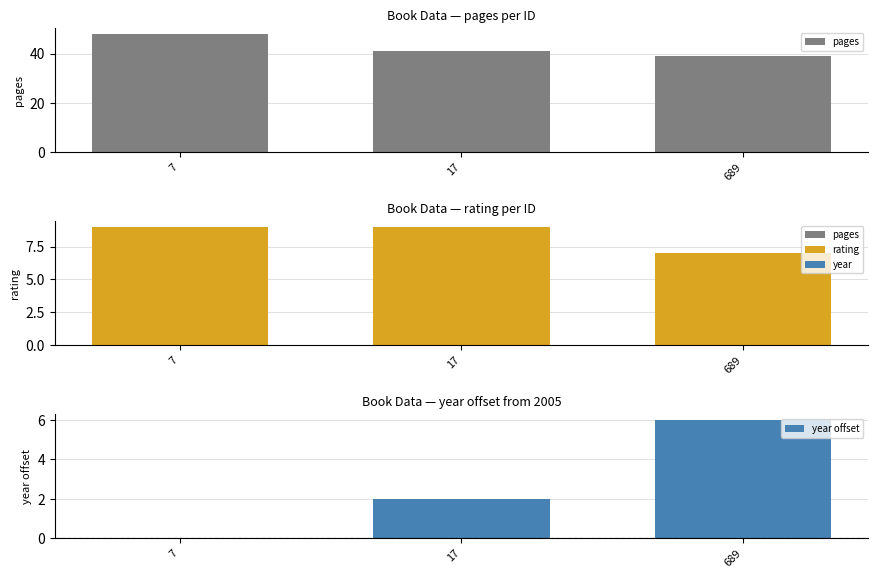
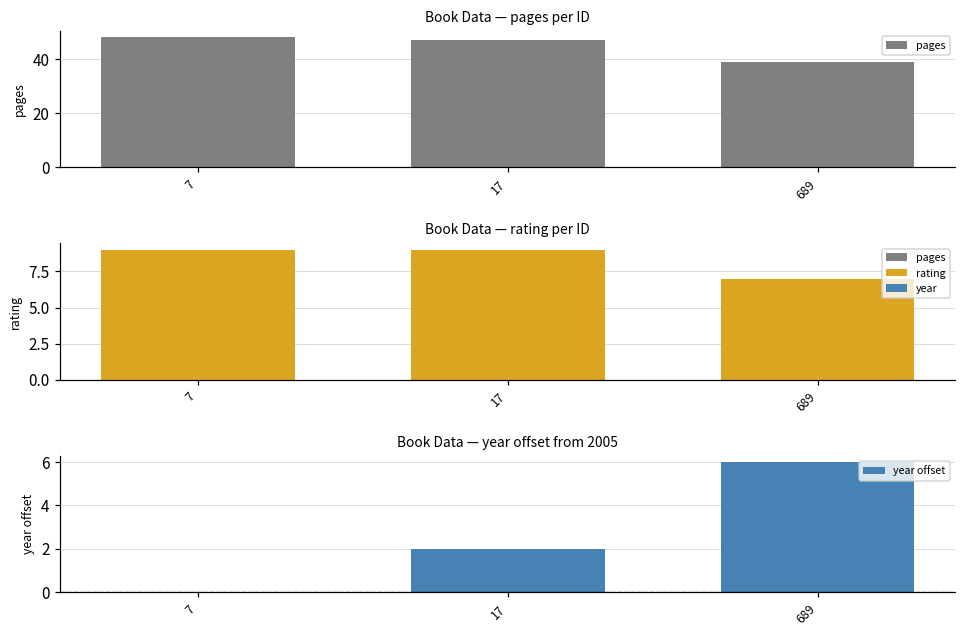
  {
    "Book Data — pages per ID": {
      "7": 48,
-     "17": 41,
+     "17": 47,
      "689": 39
    },
    "Book Data — rating per ID": {
      "7": 9.0,
      "17": 9.0,
      "689": 7.0
    },
    "Book Data — year offset from 2005": {
      "7": 0.0,
      "17": 2.0,
      "689": 6.0
    }
  }
